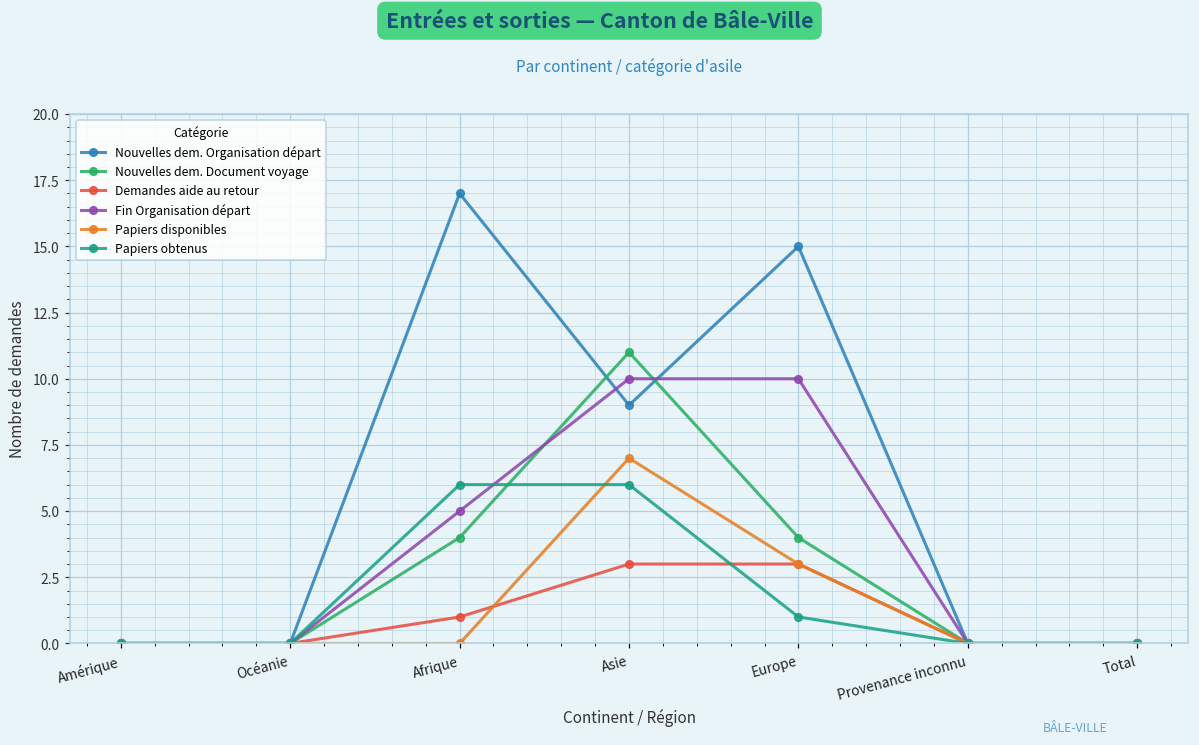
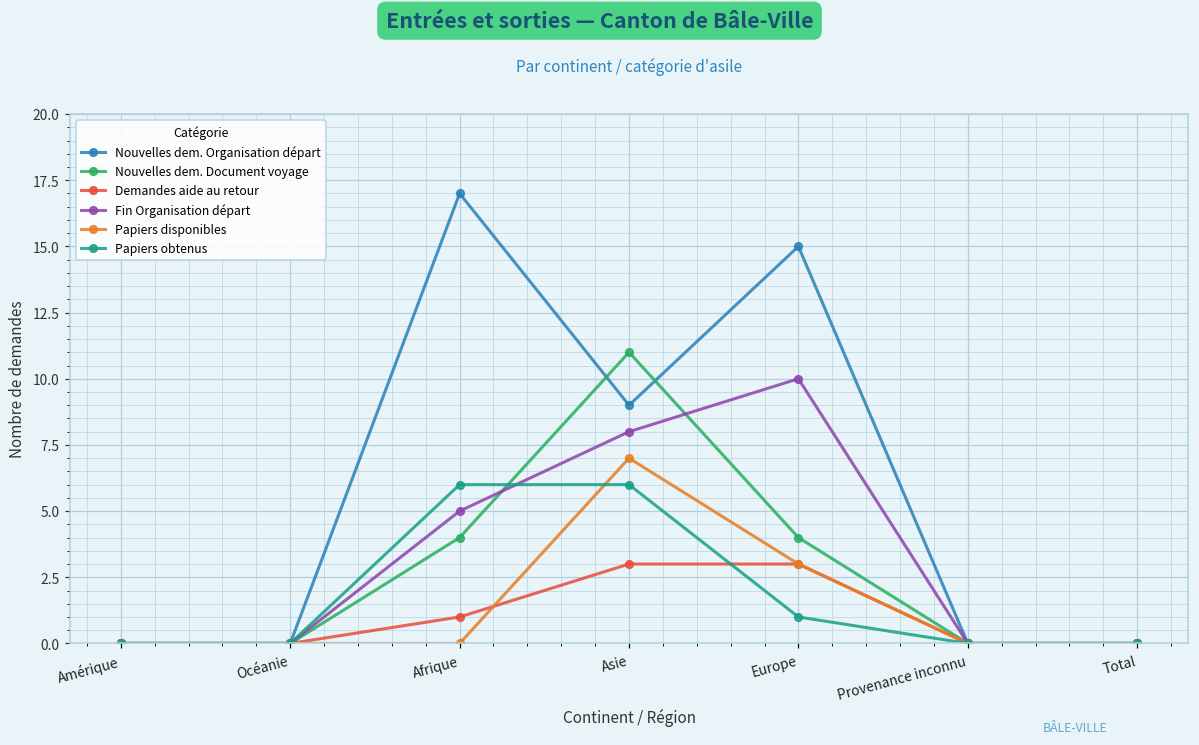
  {
    "Nouvelles dem. Organisation départ": {
      "Afrique": 17,
      "Asie": 9,
      "Europe": 15
    },
    "Fin Organisation départ": {
      "Afrique": 5,
-     "Asie": 10,
+     "Asie": 8,
      "Europe": 10
    }
  }
